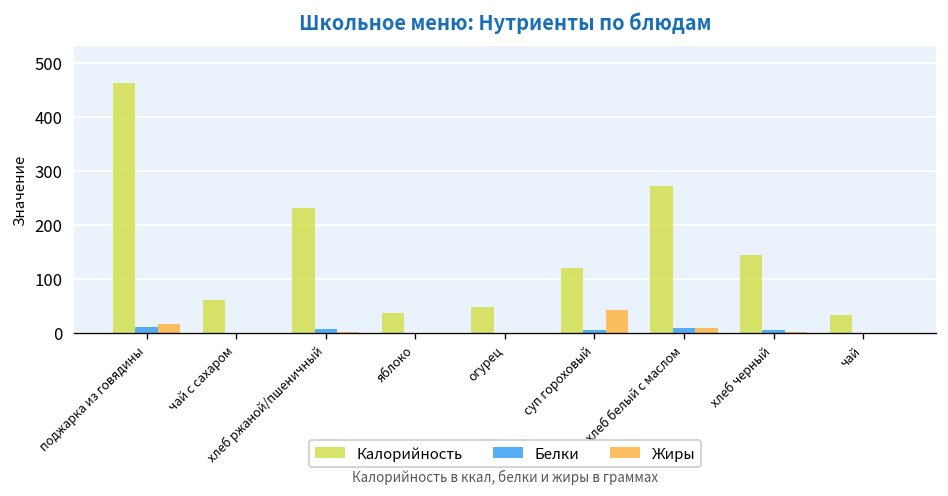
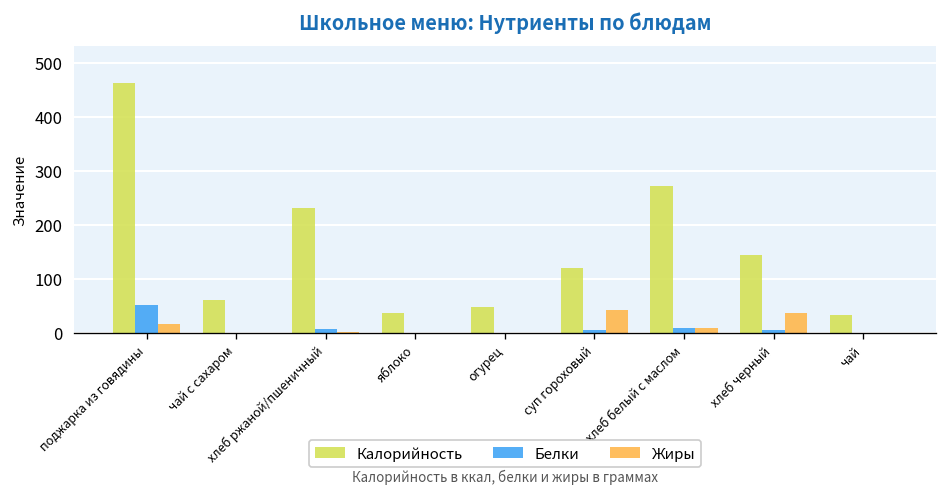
  {
    "Калорийность": {
      "поджарка из говядины": 460,
      "чай с сахаром": 60,
      "хлеб ржаной/пшеничный": 230,
      "яблоко": 40,
      "огурец": 50,
      "суп гороховый": 120,
      "хлеб белый с маслом": 270,
      "хлеб черный": 140,
      "чай": 30
    },
    "Белки": {
-     "поджарка из говядины": 10,
+     "поджарка из говядины": 50,
      "чай с сахаром": 0,
      "хлеб ржаной/пшеничный": 10,
      "яблоко": 0,
      "огурец": 0,
      "хлеб белый с маслом": 10,
      "чай": 0
    },
    "Жиры": {
      "поджарка из говядины": 20,
      "чай с сахаром": 0,
      "яблоко": 0,
      "огурец": 0,
      "суп гороховый": 40,
      "хлеб белый с маслом": 10,
-     "хлеб черный": 0,
+     "хлеб черный": 40,
      "чай": 0
    }
  }
